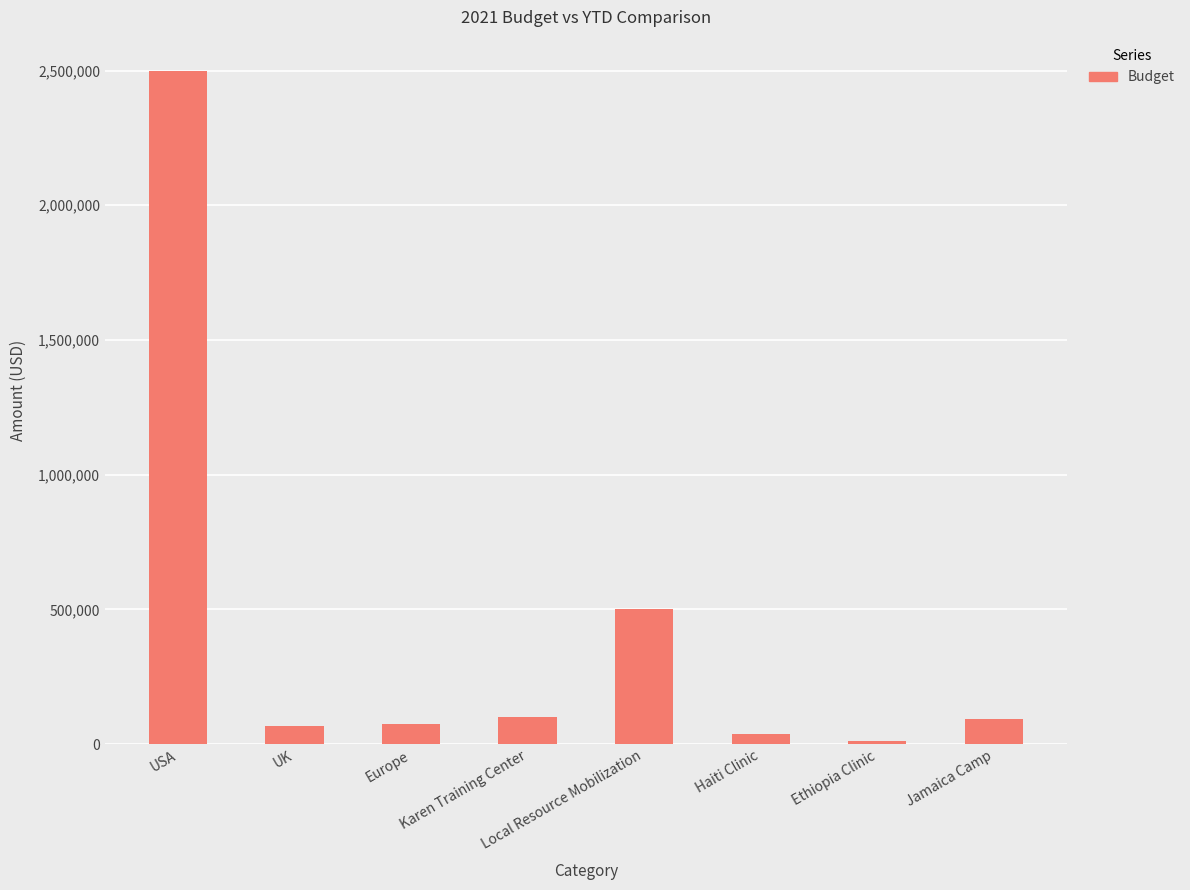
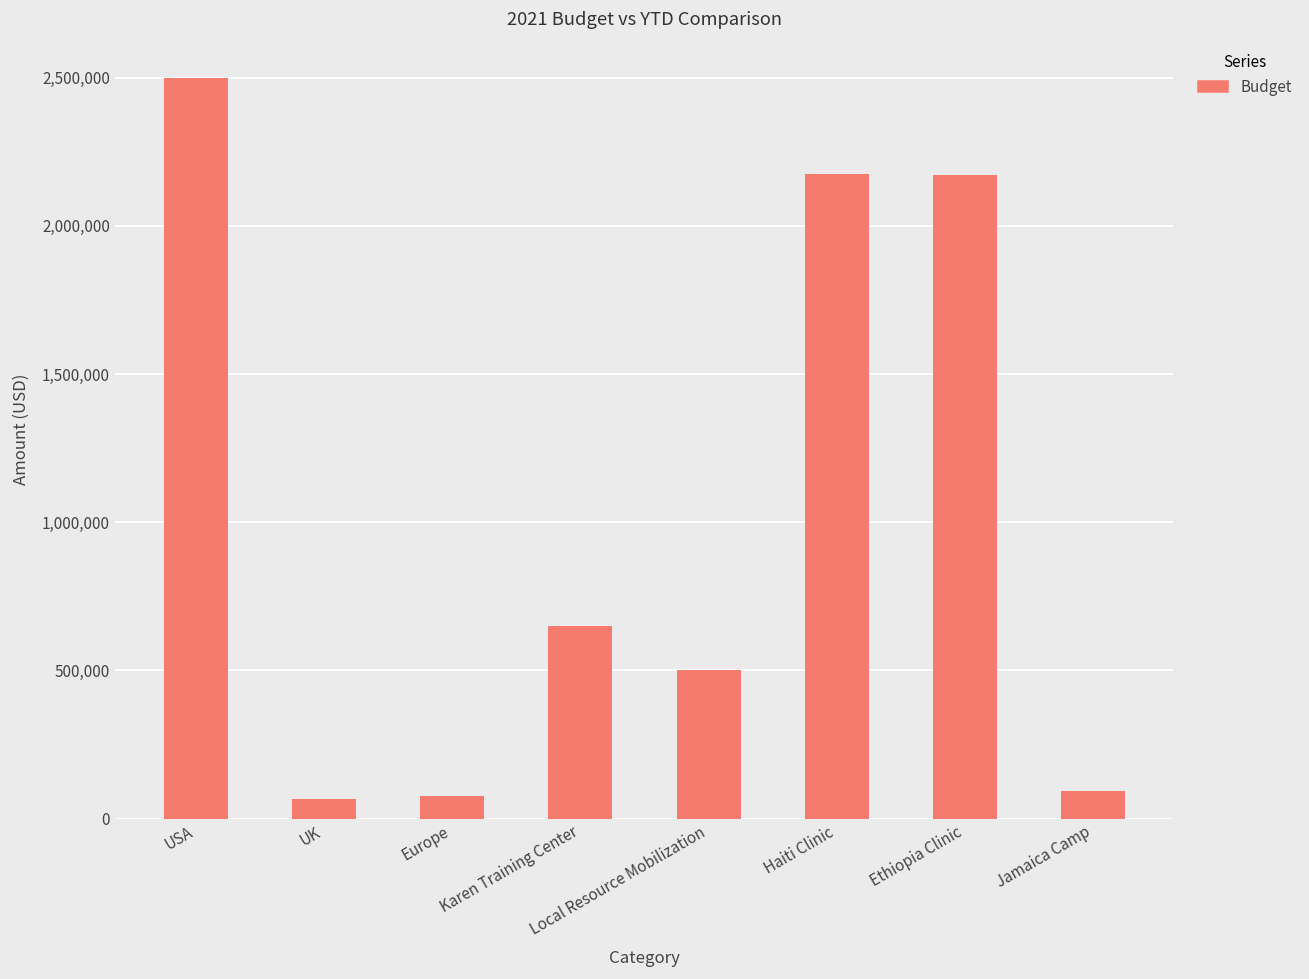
  {
    "USA": "2,500,000",
    "UK": "70,000",
    "Europe": "80,000",
-   "Karen Training Center": "100,000",
+   "Karen Training Center": "650,000",
    "Local Resource Mobilization": "500,000",
-   "Haiti Clinic": "40,000",
-   "Ethiopia Clinic": "10,000",
+   "Haiti Clinic": "2,180,000",
+   "Ethiopia Clinic": "2,170,000",
    "Jamaica Camp": "90,000"
  }
